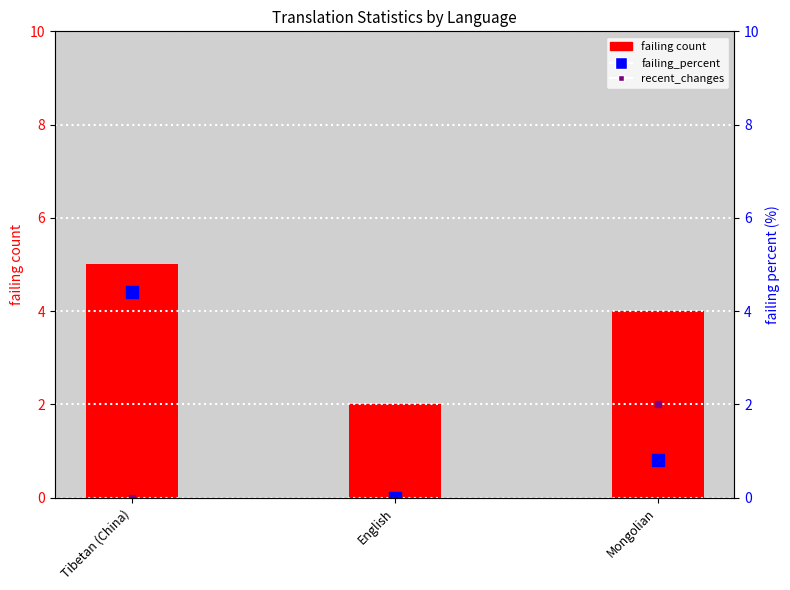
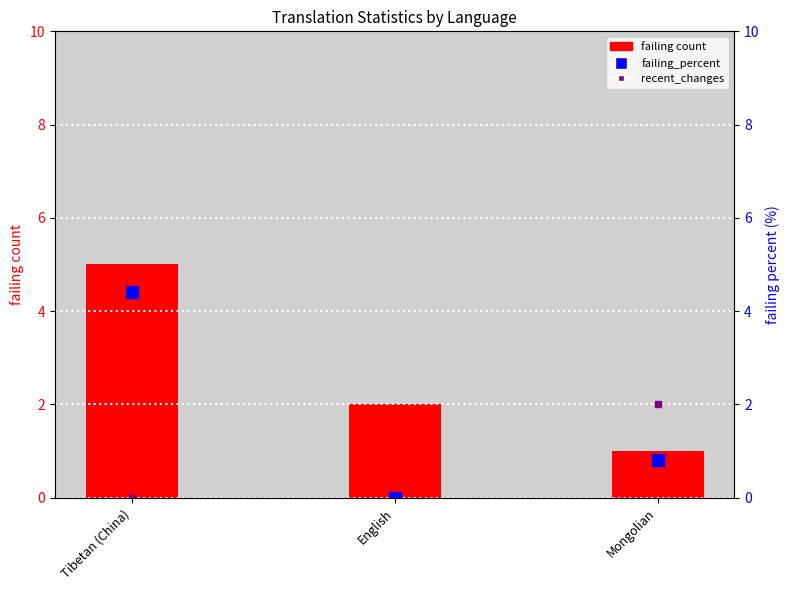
  {
    "failing count": {
      "Tibetan (China)": 5,
      "English": 2,
-     "Mongolian": 4
+     "Mongolian": 1
    }
  }
